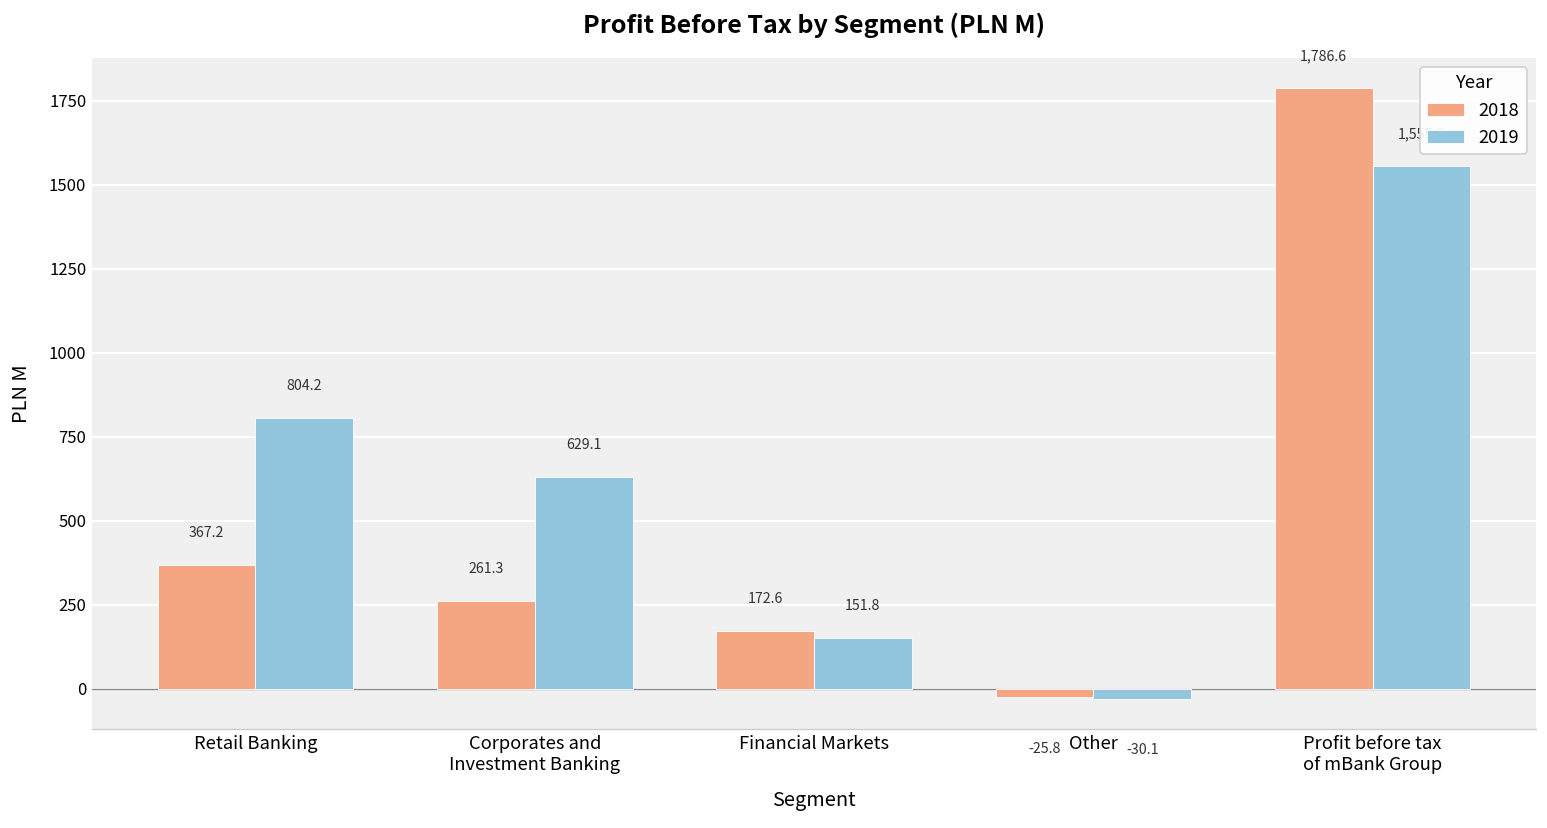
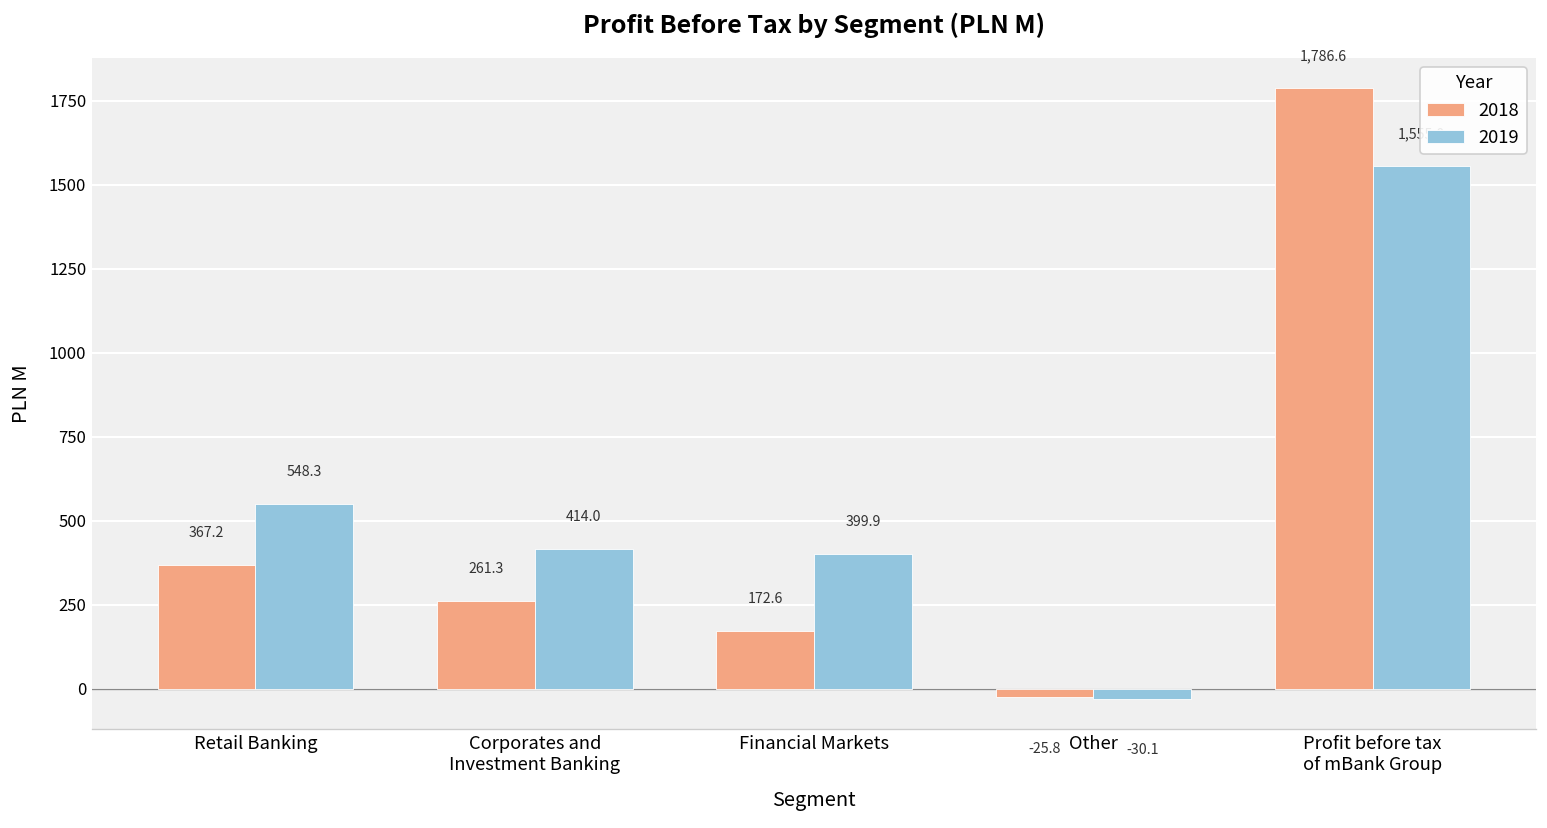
  {
    "2018": {
      "Retail Banking": "367.2",
      "Corporates and Investment Banking": "261.3",
      "Financial Markets": "172.6",
      "Profit before tax of mBank Group": "1,786.6"
    },
    "2019": {
-     "Retail Banking": "804.2",
-     "Corporates and Investment Banking": "629.1",
-     "Financial Markets": "151.8"
+     "Retail Banking": "548.3",
+     "Corporates and Investment Banking": "414.0",
+     "Financial Markets": "399.9"
    }
  }
